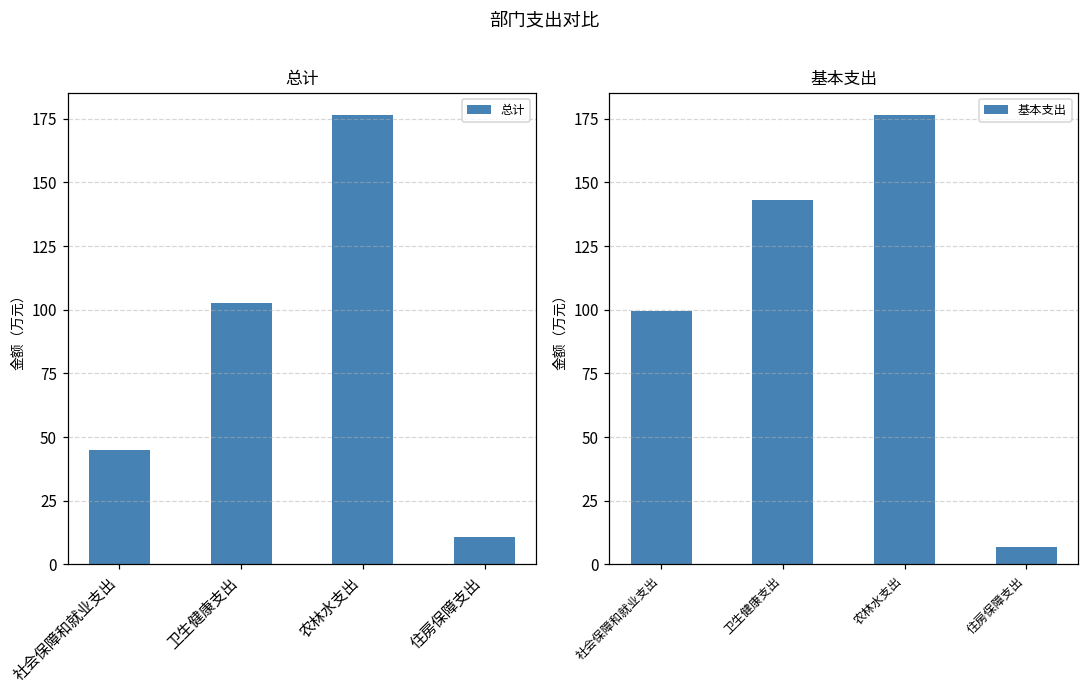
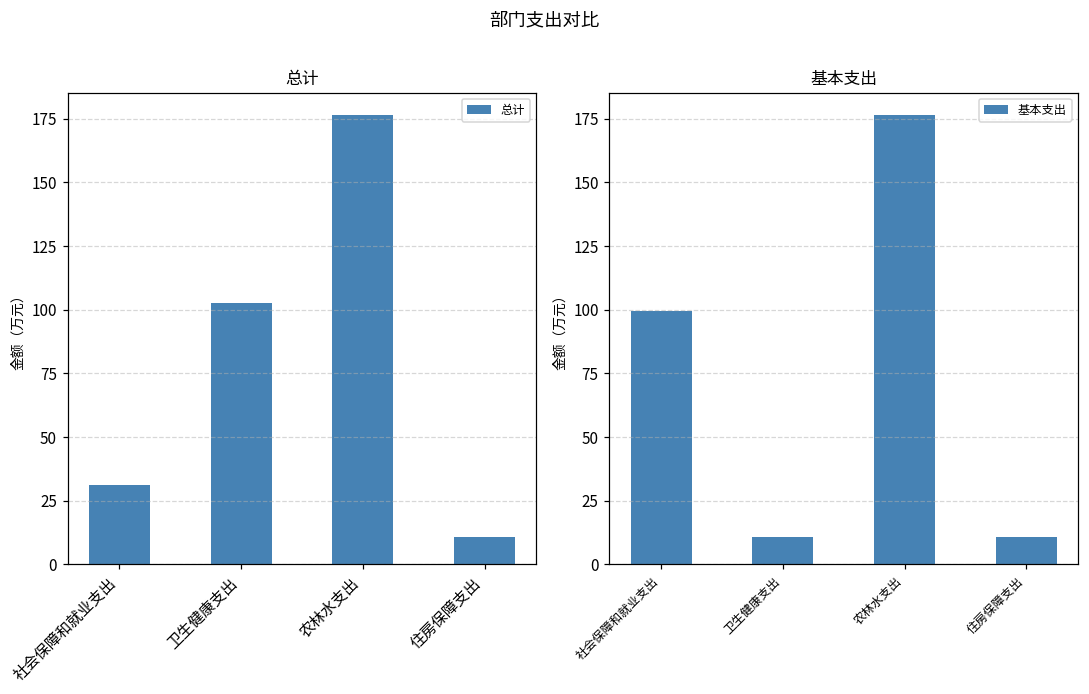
  {
    "总计": {
-     "社会保障和就业支出": 45,
+     "社会保障和就业支出": 31,
      "卫生健康支出": 103,
      "农林水支出": 176,
      "住房保障支出": 11
    },
    "基本支出": {
      "社会保障和就业支出": 99,
-     "卫生健康支出": 143,
+     "卫生健康支出": 11,
      "农林水支出": 176,
-     "住房保障支出": 7
+     "住房保障支出": 11
    }
  }
